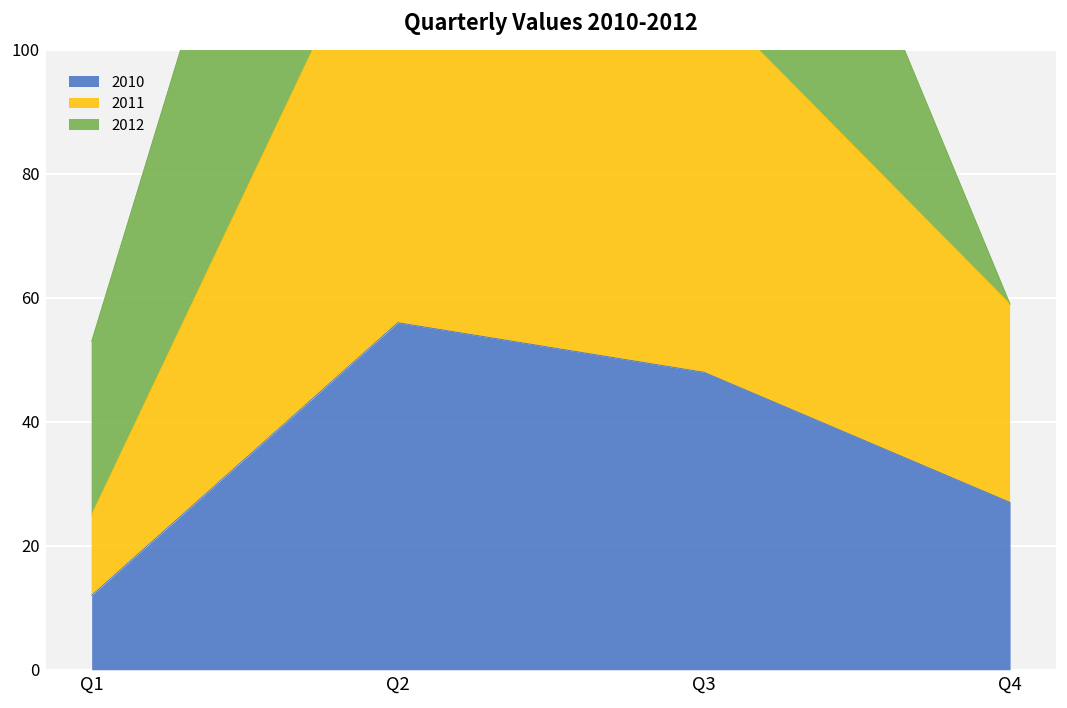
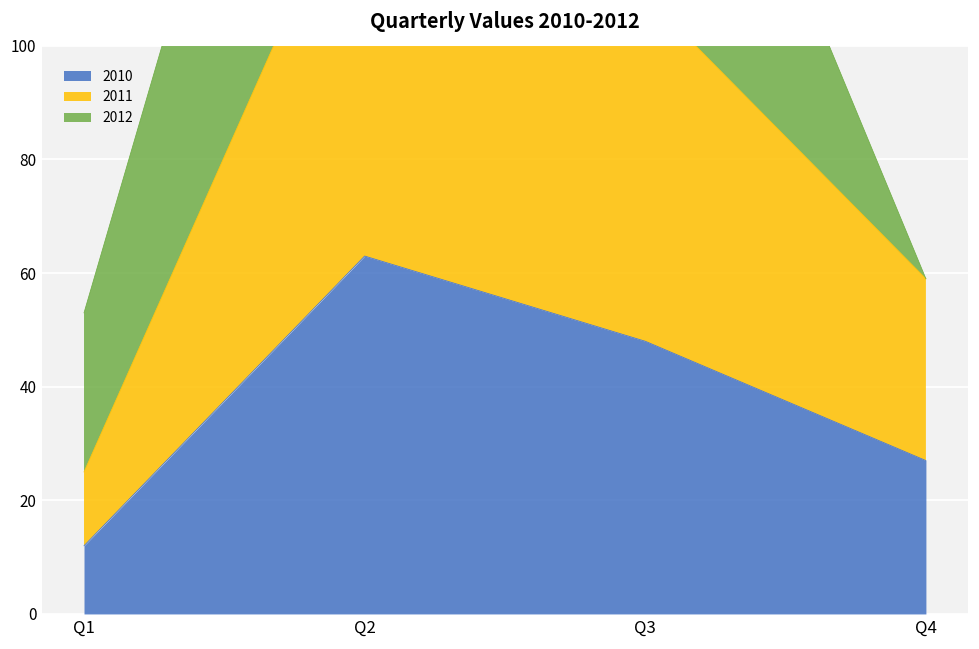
  {
    "2010": {
      "Q1": 12,
-     "Q2": 56,
+     "Q2": 63,
      "Q3": 48,
      "Q4": 27
    },
    "2011": {
      "Q1": 13
    },
    "2012": {
      "Q1": 28
    }
  }
